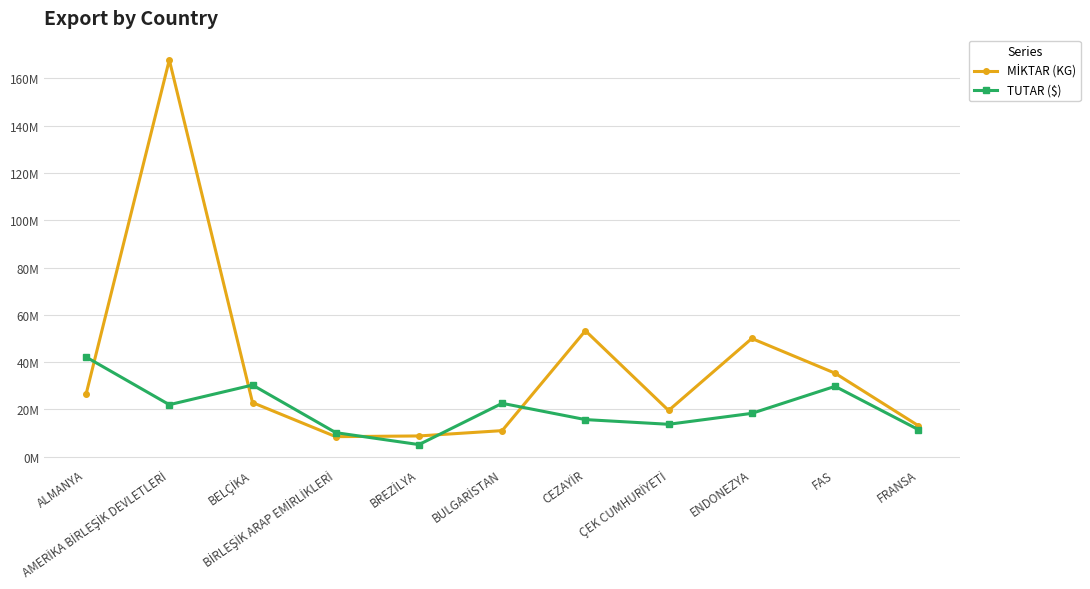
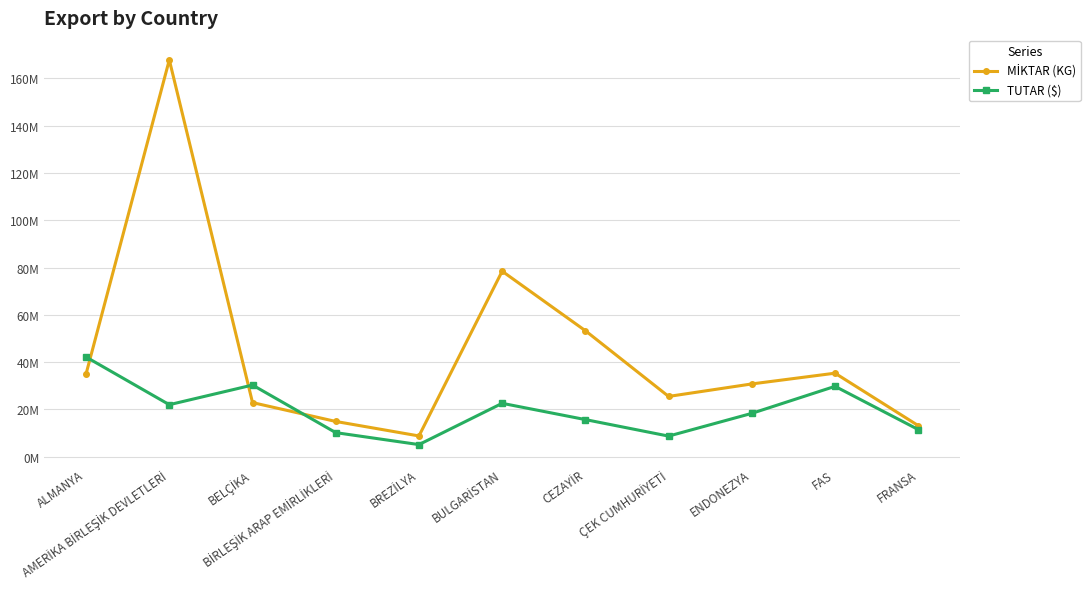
  {
    "MİKTAR (KG)": {
-     "ALMANYA": 26000000,
+     "ALMANYA": 35000000,
      "AMERİKA BİRLEŞİK DEVLETLERİ": 168000000,
      "BELÇİKA": 23000000,
-     "BİRLEŞİK ARAP EMİRLİKLERİ": 8000000,
+     "BİRLEŞİK ARAP EMİRLİKLERİ": 15000000,
      "BREZİLYA": 9000000,
-     "BULGARİSTAN": 11000000,
+     "BULGARİSTAN": 78000000,
      "CEZAYİR": 53000000,
-     "ÇEK CUMHURİYETİ": 20000000,
-     "ENDONEZYA": 50000000,
+     "ÇEK CUMHURİYETİ": 26000000,
+     "ENDONEZYA": 31000000,
      "FAS": 35000000,
      "FRANSA": 13000000
    },
    "TUTAR ($)": {
      "ALMANYA": 42000000,
      "AMERİKA BİRLEŞİK DEVLETLERİ": 22000000,
      "BELÇİKA": 30000000,
      "BİRLEŞİK ARAP EMİRLİKLERİ": 10000000,
      "BREZİLYA": 5000000,
      "BULGARİSTAN": 23000000,
      "CEZAYİR": 16000000,
-     "ÇEK CUMHURİYETİ": 14000000,
+     "ÇEK CUMHURİYETİ": 9000000,
      "ENDONEZYA": 18000000,
      "FAS": 30000000,
      "FRANSA": 12000000
    }
  }
